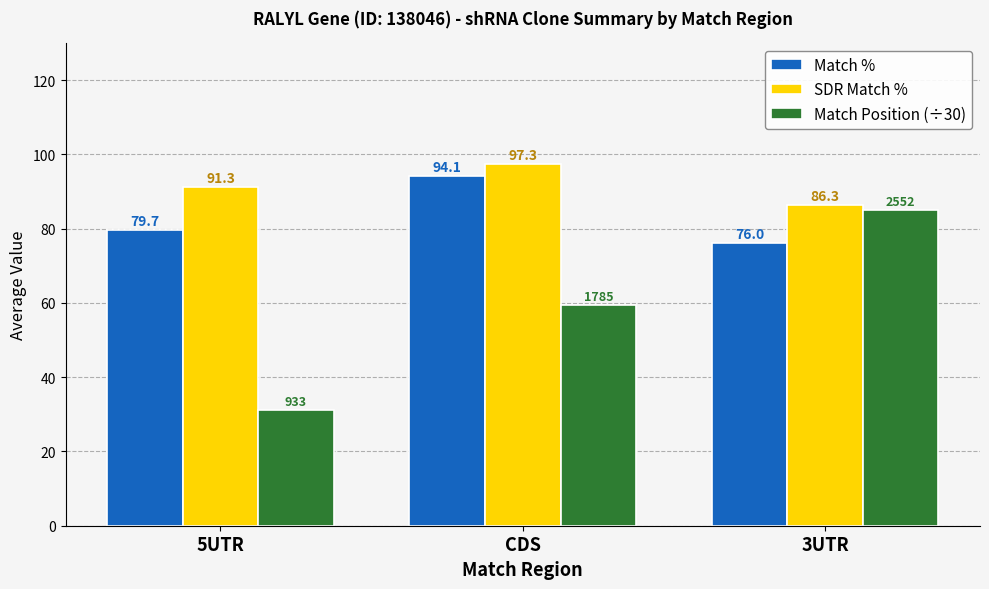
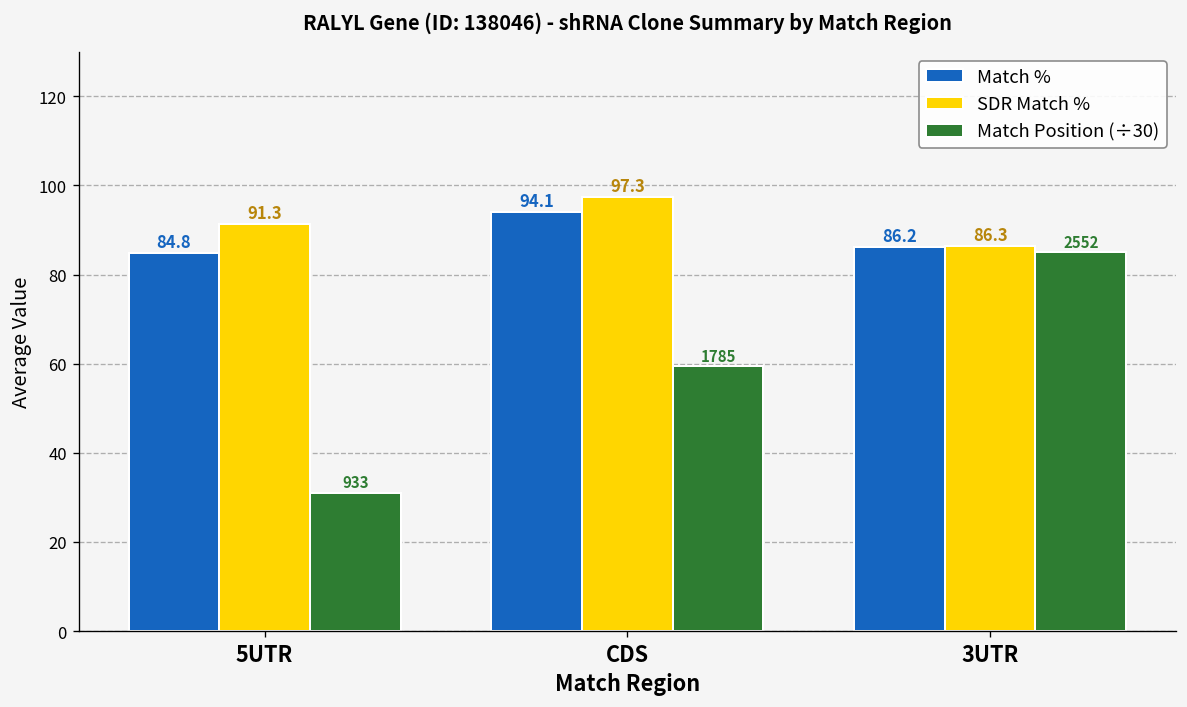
  {
    "Match %": {
-     "5UTR": 79.7,
+     "5UTR": 84.8,
      "CDS": 94.1,
-     "3UTR": 76.0
+     "3UTR": 86.2
    },
    "SDR Match %": {
      "5UTR": 91.3,
      "CDS": 97.3,
      "3UTR": 86.3
    }
  }
